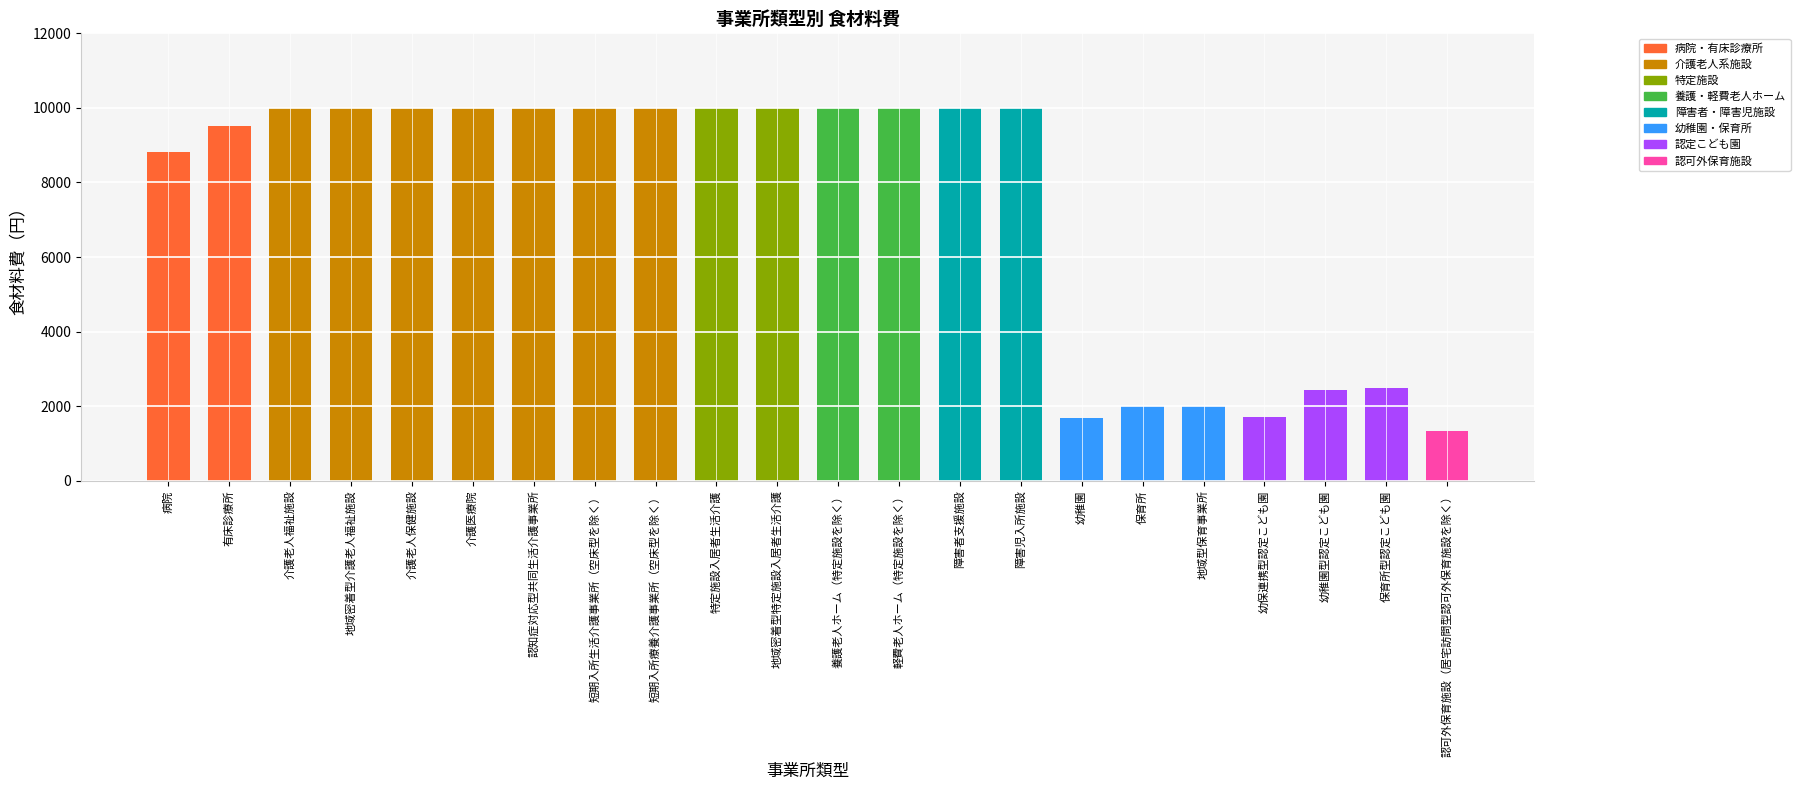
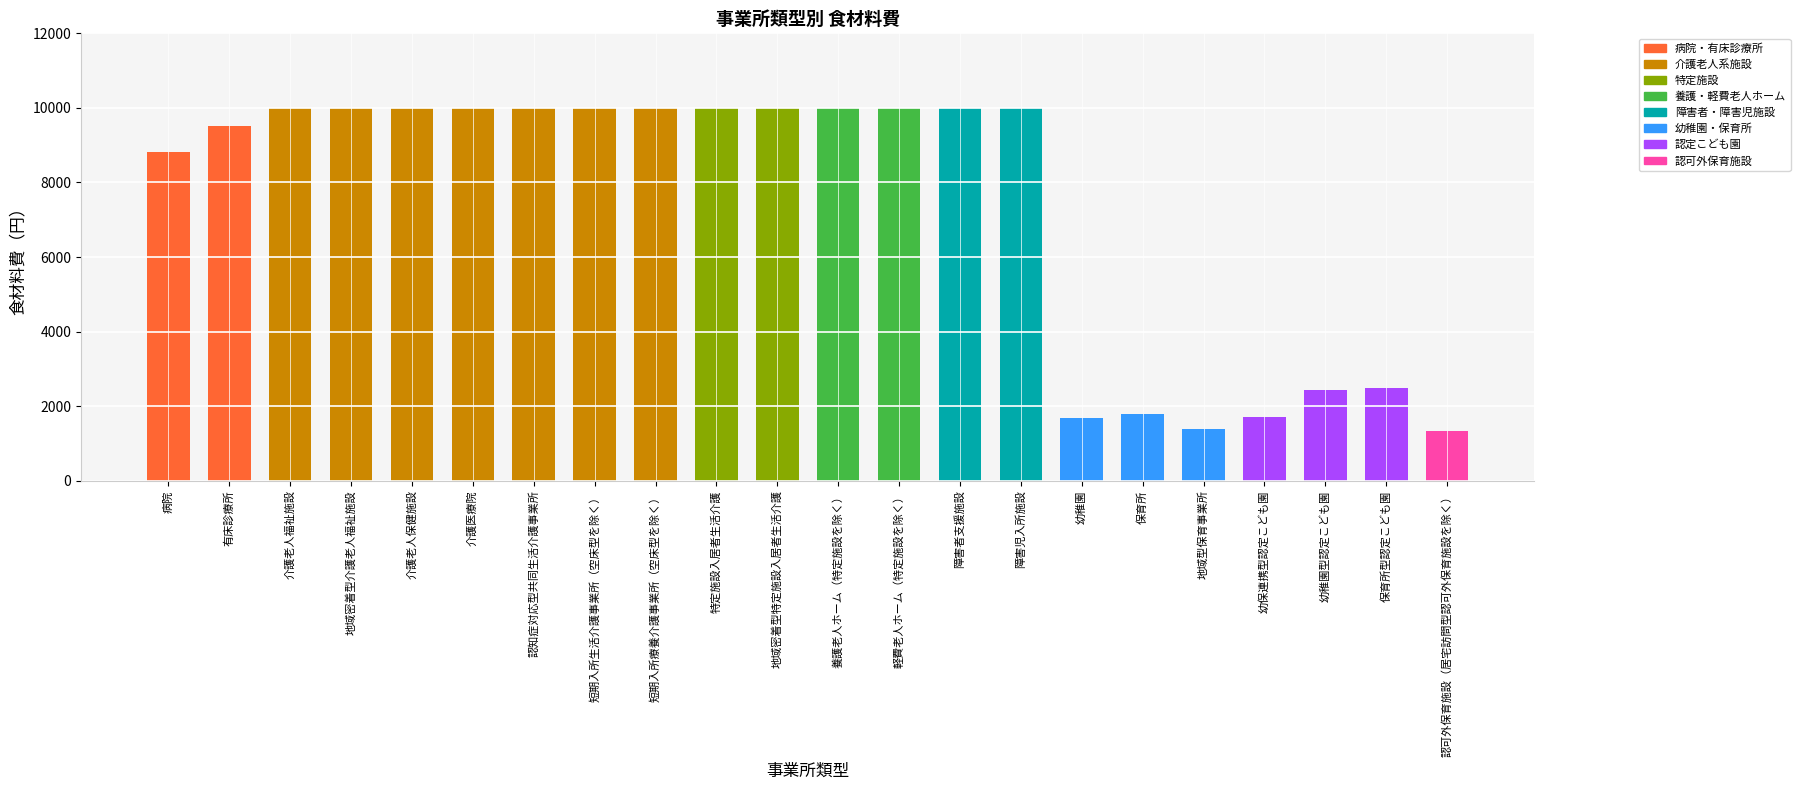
  {
    "病院": 8800,
    "有床診療所": 9500,
    "介護老人福祉施設": 10000,
    "地域密着型介護老人福祉施設": 10000,
    "介護老人保健施設": 10000,
    "介護医療院": 10000,
    "認知症対応型共同生活介護事業所": 10000,
    "短期入所生活介護事業所（空床型を除く）": 10000,
    "短期入所療養介護事業所（空床型を除く）": 10000,
    "特定施設入居者生活介護": 10000,
    "地域密着型特定施設入居者生活介護": 10000,
    "養護老人ホーム（特定施設を除く）": 10000,
    "軽費老人ホーム（特定施設を除く）": 10000,
    "障害者支援施設": 10000,
    "障害児入所施設": 10000,
    "幼稚園": 1700,
-   "保育所": 2000,
-   "地域型保育事業所": 2000,
+   "保育所": 1800,
+   "地域型保育事業所": 1400,
    "幼保連携型認定こども園": 1700,
    "幼稚園型認定こども園": 2400,
    "保育所型認定こども園": 2500,
    "認可外保育施設（居宅訪問型認可外保育施設を除く）": 1300
  }
